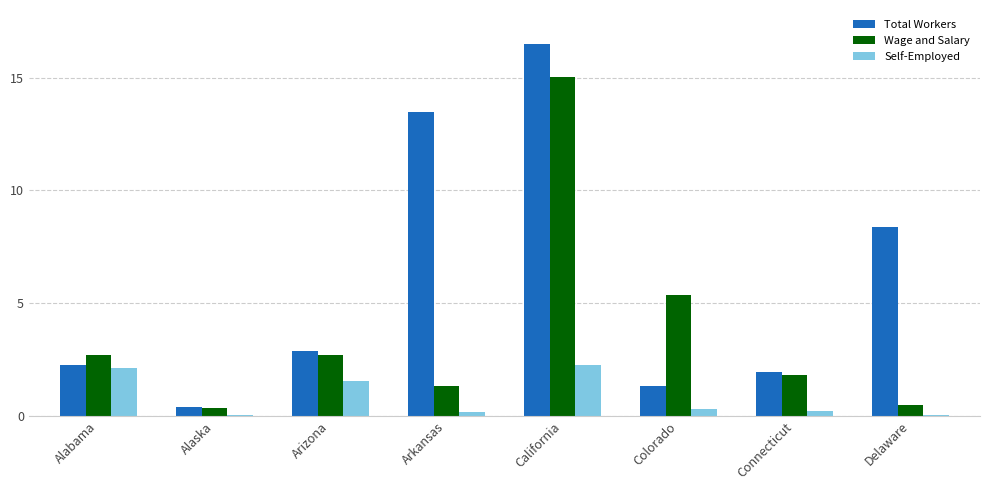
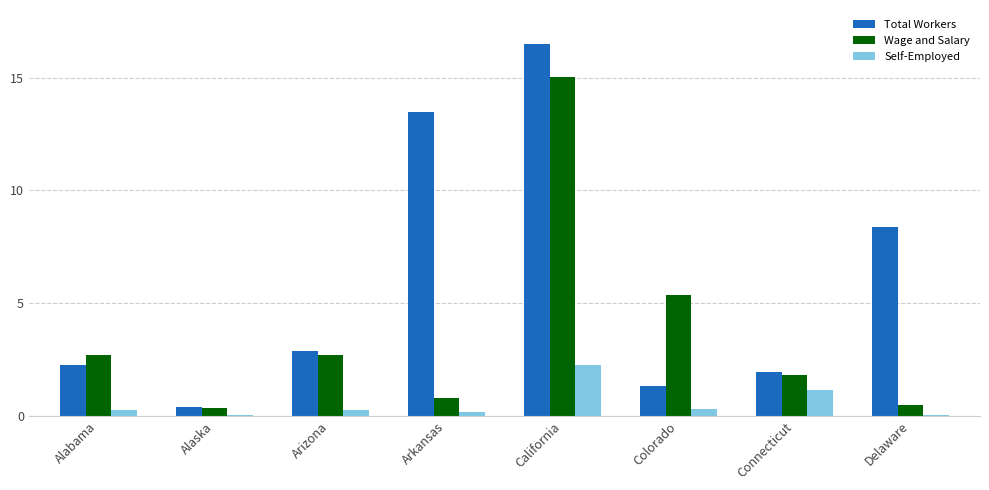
  {
    "Total Workers": {
      "Alabama": 2.3,
      "Alaska": 0.4,
      "Arizona": 2.9,
      "Arkansas": 13.5,
      "California": 16.5,
      "Colorado": 1.3,
      "Connecticut": 2.0,
      "Delaware": 8.4
    },
    "Wage and Salary": {
      "Alabama": 2.7,
      "Alaska": 0.4,
      "Arizona": 2.7,
-     "Arkansas": 1.3,
+     "Arkansas": 0.8,
      "California": 15.0,
      "Colorado": 5.3,
      "Connecticut": 1.8,
      "Delaware": 0.5
    },
    "Self-Employed": {
-     "Alabama": 2.1,
-     "Arizona": 1.6,
+     "Alabama": 0.2,
+     "Arizona": 0.3,
      "Arkansas": 0.2,
      "California": 2.2,
      "Colorado": 0.3,
-     "Connecticut": 0.2
+     "Connecticut": 1.1
    }
  }
